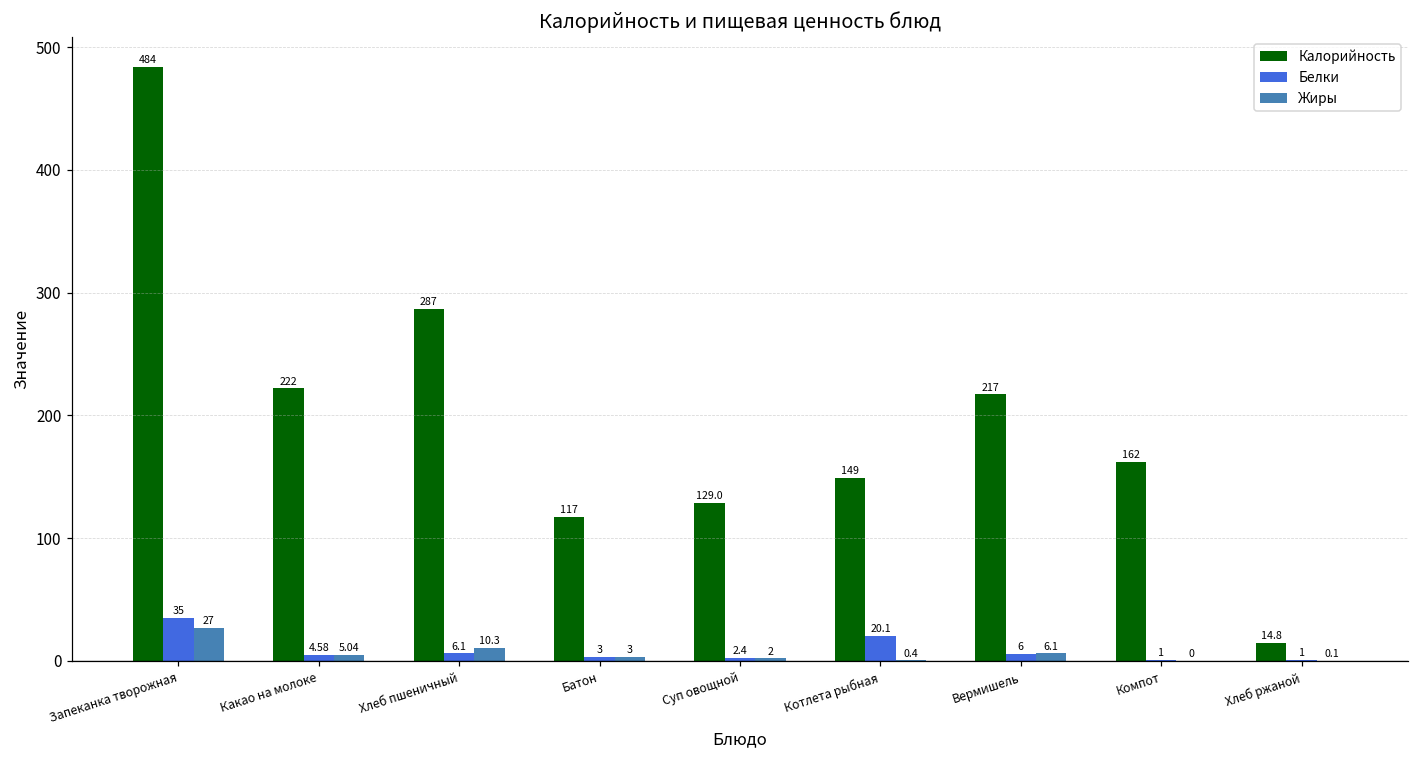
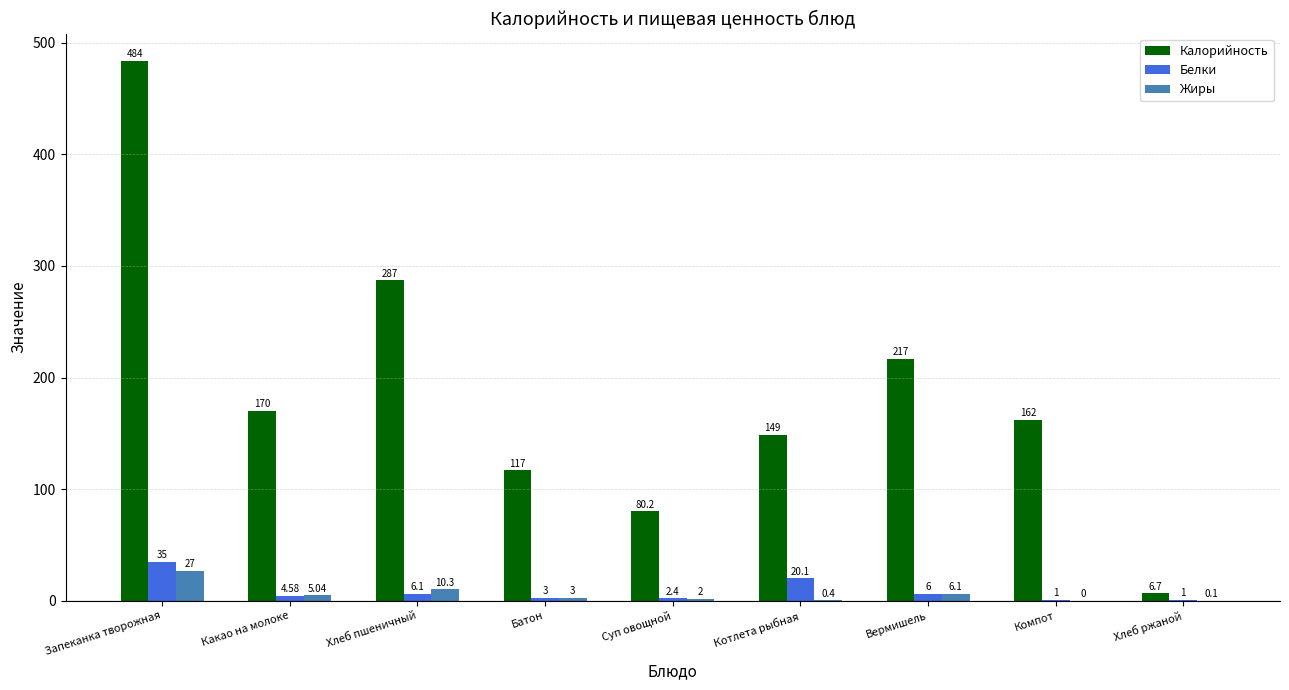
  {
    "Калорийность": {
      "Запеканка творожная": 484,
-     "Какао на молоке": 222,
+     "Какао на молоке": 170,
      "Хлеб пшеничный": 287,
      "Батон": 117,
-     "Суп овощной": 129.0,
+     "Суп овощной": 80.2,
      "Котлета рыбная": 149,
      "Вермишель": 217,
      "Компот": 162,
-     "Хлеб ржаной": 14.8
+     "Хлеб ржаной": 6.7
    }
  }
